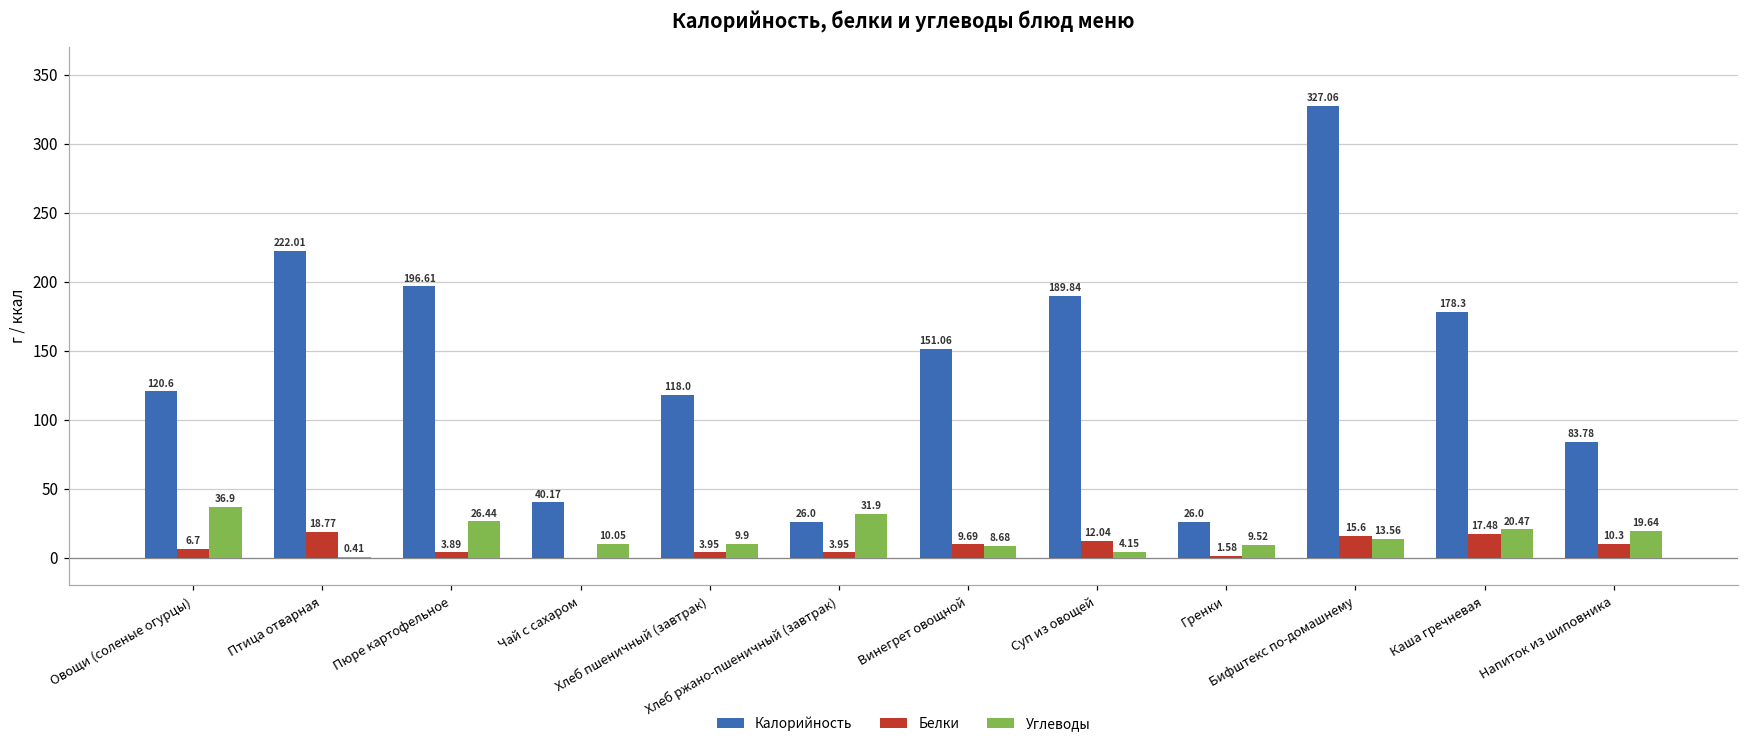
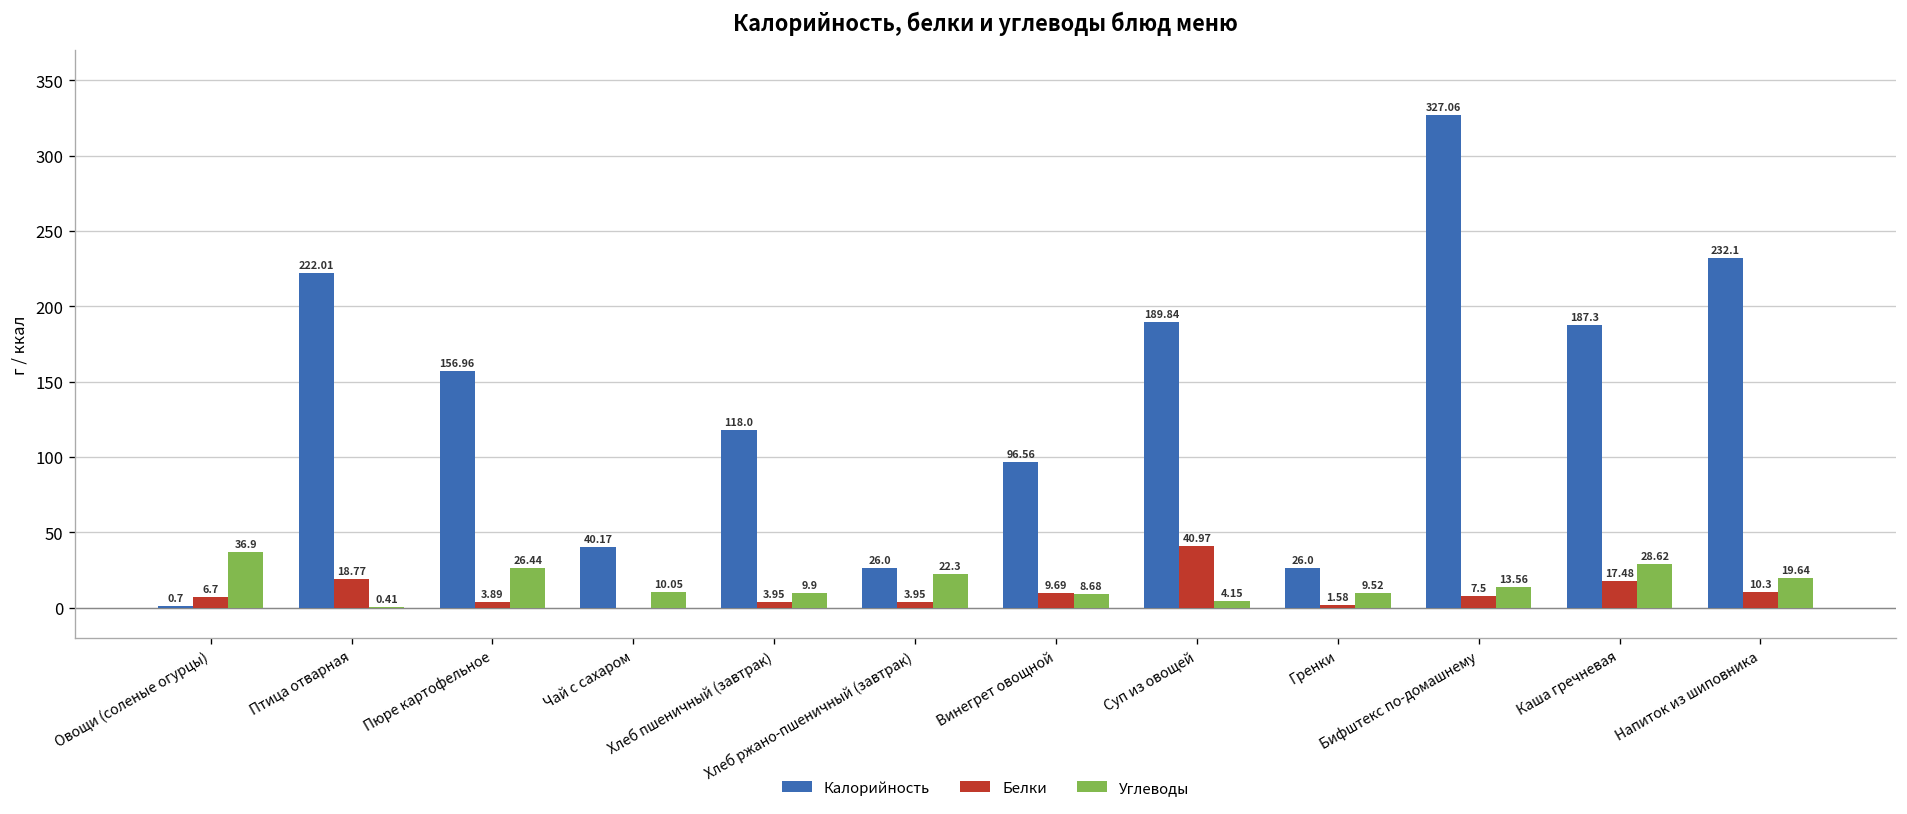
  {
    "Калорийность": {
-     "Овощи (соленые огурцы)": 120.6,
+     "Овощи (соленые огурцы)": 0.7,
      "Птица отварная": 222.01,
-     "Пюре картофельное": 196.61,
+     "Пюре картофельное": 156.96,
      "Чай с сахаром": 40.17,
      "Хлеб пшеничный (завтрак)": 118.0,
      "Хлеб ржано-пшеничный (завтрак)": 26.0,
-     "Винегрет овощной": 151.06,
+     "Винегрет овощной": 96.56,
      "Суп из овощей": 189.84,
      "Гренки": 26.0,
      "Бифштекс по-домашнему": 327.06,
-     "Каша гречневая": 178.3,
-     "Напиток из шиповника": 83.78
+     "Каша гречневая": 187.3,
+     "Напиток из шиповника": 232.1
    },
    "Белки": {
      "Овощи (соленые огурцы)": 6.7,
      "Птица отварная": 18.77,
      "Пюре картофельное": 3.89,
      "Хлеб пшеничный (завтрак)": 3.95,
      "Хлеб ржано-пшеничный (завтрак)": 3.95,
      "Винегрет овощной": 9.69,
-     "Суп из овощей": 12.04,
+     "Суп из овощей": 40.97,
      "Гренки": 1.58,
-     "Бифштекс по-домашнему": 15.6,
+     "Бифштекс по-домашнему": 7.5,
      "Каша гречневая": 17.48,
      "Напиток из шиповника": 10.3
    },
    "Углеводы": {
      "Овощи (соленые огурцы)": 36.9,
      "Птица отварная": 0.41,
      "Пюре картофельное": 26.44,
      "Чай с сахаром": 10.05,
      "Хлеб пшеничный (завтрак)": 9.9,
-     "Хлеб ржано-пшеничный (завтрак)": 31.9,
+     "Хлеб ржано-пшеничный (завтрак)": 22.3,
      "Винегрет овощной": 8.68,
      "Суп из овощей": 4.15,
      "Гренки": 9.52,
      "Бифштекс по-домашнему": 13.56,
-     "Каша гречневая": 20.47,
+     "Каша гречневая": 28.62,
      "Напиток из шиповника": 19.64
    }
  }
